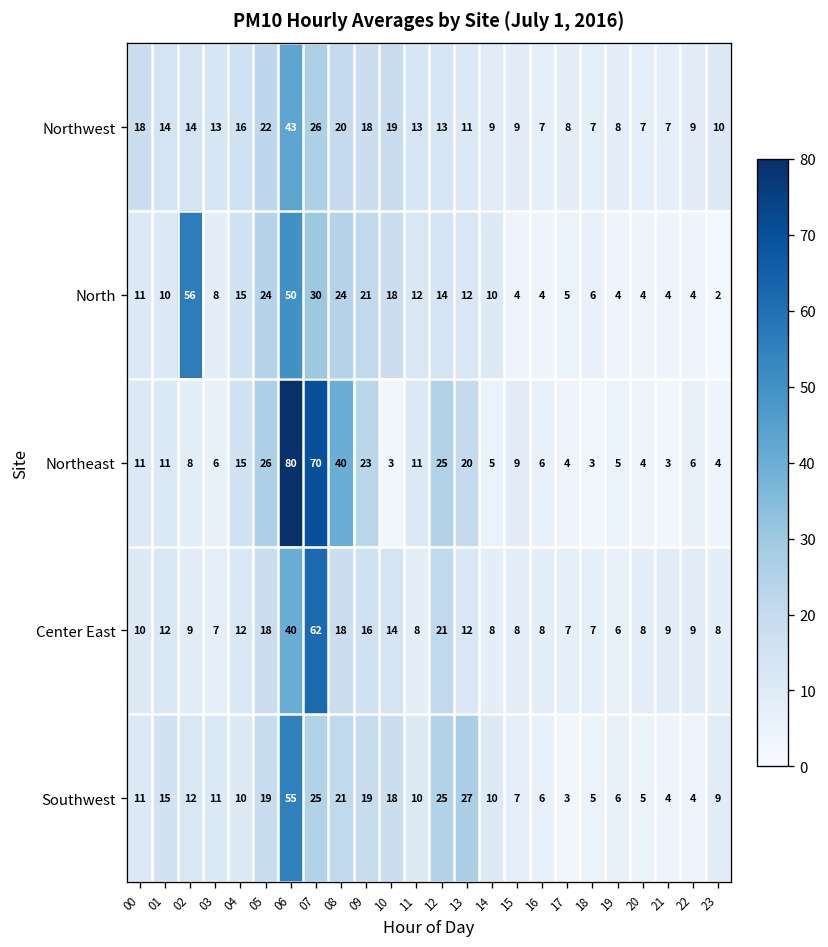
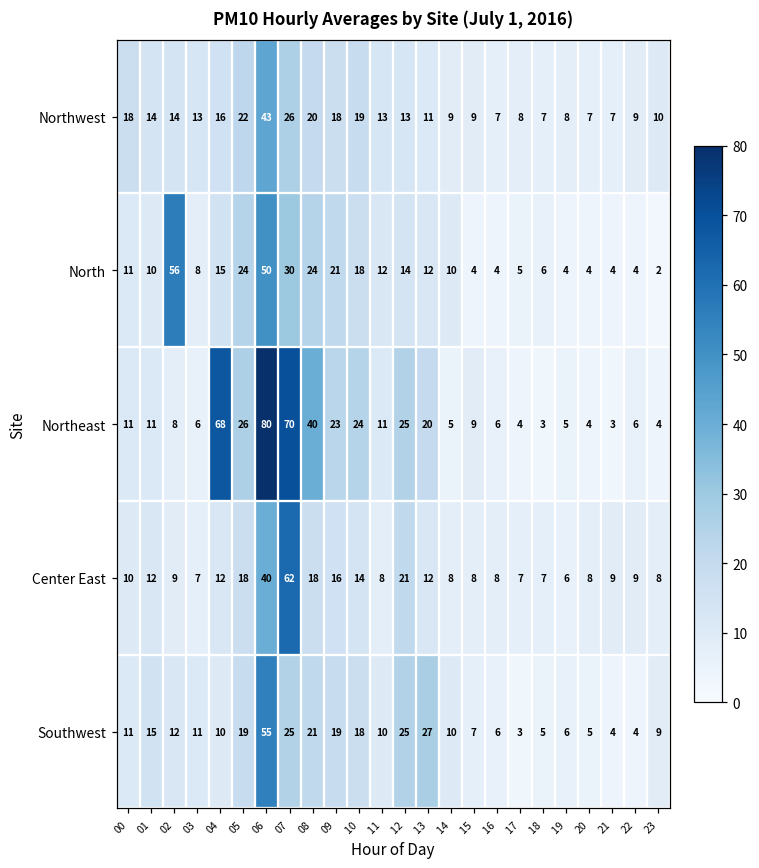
  {
    "Northwest": {
      "00": 18,
      "01": 14,
      "02": 14,
      "03": 13,
      "04": 16,
      "05": 22,
      "06": 43,
      "07": 26,
      "08": 20,
      "09": 18,
      "10": 19,
      "11": 13,
      "12": 13,
      "13": 11,
      "14": 9,
      "15": 9,
      "16": 7,
      "17": 8,
      "18": 7,
      "19": 8,
      "20": 7,
      "21": 7,
      "22": 9,
      "23": 10
    },
    "North": {
      "00": 11,
      "01": 10,
      "02": 56,
      "03": 8,
      "04": 15,
      "05": 24,
      "06": 50,
      "07": 30,
      "08": 24,
      "09": 21,
      "10": 18,
      "11": 12,
      "12": 14,
      "13": 12,
      "14": 10,
      "15": 4,
      "16": 4,
      "17": 5,
      "18": 6,
      "19": 4,
      "20": 4,
      "21": 4,
      "22": 4,
      "23": 2
    },
    "Northeast": {
      "00": 11,
      "01": 11,
      "02": 8,
      "03": 6,
-     "04": 15,
+     "04": 68,
      "05": 26,
      "06": 80,
      "07": 70,
      "08": 40,
      "09": 23,
-     "10": 3,
+     "10": 24,
      "11": 11,
      "12": 25,
      "13": 20,
      "14": 5,
      "15": 9,
      "16": 6,
      "17": 4,
      "18": 3,
      "19": 5,
      "20": 4,
      "21": 3,
      "22": 6,
      "23": 4
    },
    "Center East": {
      "00": 10,
      "01": 12,
      "02": 9,
      "03": 7,
      "04": 12,
      "05": 18,
      "06": 40,
      "07": 62,
      "08": 18,
      "09": 16,
      "10": 14,
      "11": 8,
      "12": 21,
      "13": 12,
      "14": 8,
      "15": 8,
      "16": 8,
      "17": 7,
      "18": 7,
      "19": 6,
      "20": 8,
      "21": 9,
      "22": 9,
      "23": 8
    },
    "Southwest": {
      "00": 11,
      "01": 15,
      "02": 12,
      "03": 11,
      "04": 10,
      "05": 19,
      "06": 55,
      "07": 25,
      "08": 21,
      "09": 19,
      "10": 18,
      "11": 10,
      "12": 25,
      "13": 27,
      "14": 10,
      "15": 7,
      "16": 6,
      "17": 3,
      "18": 5,
      "19": 6,
      "20": 5,
      "21": 4,
      "22": 4,
      "23": 9
    }
  }
